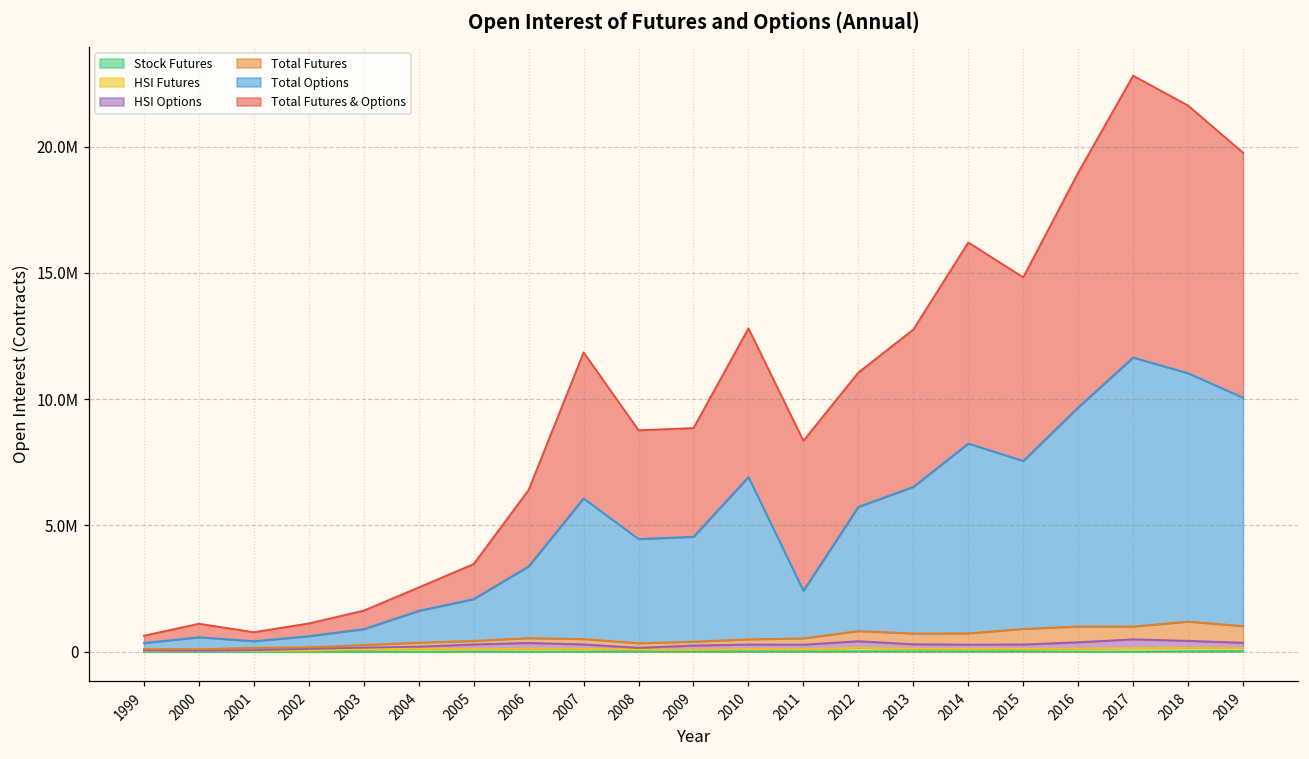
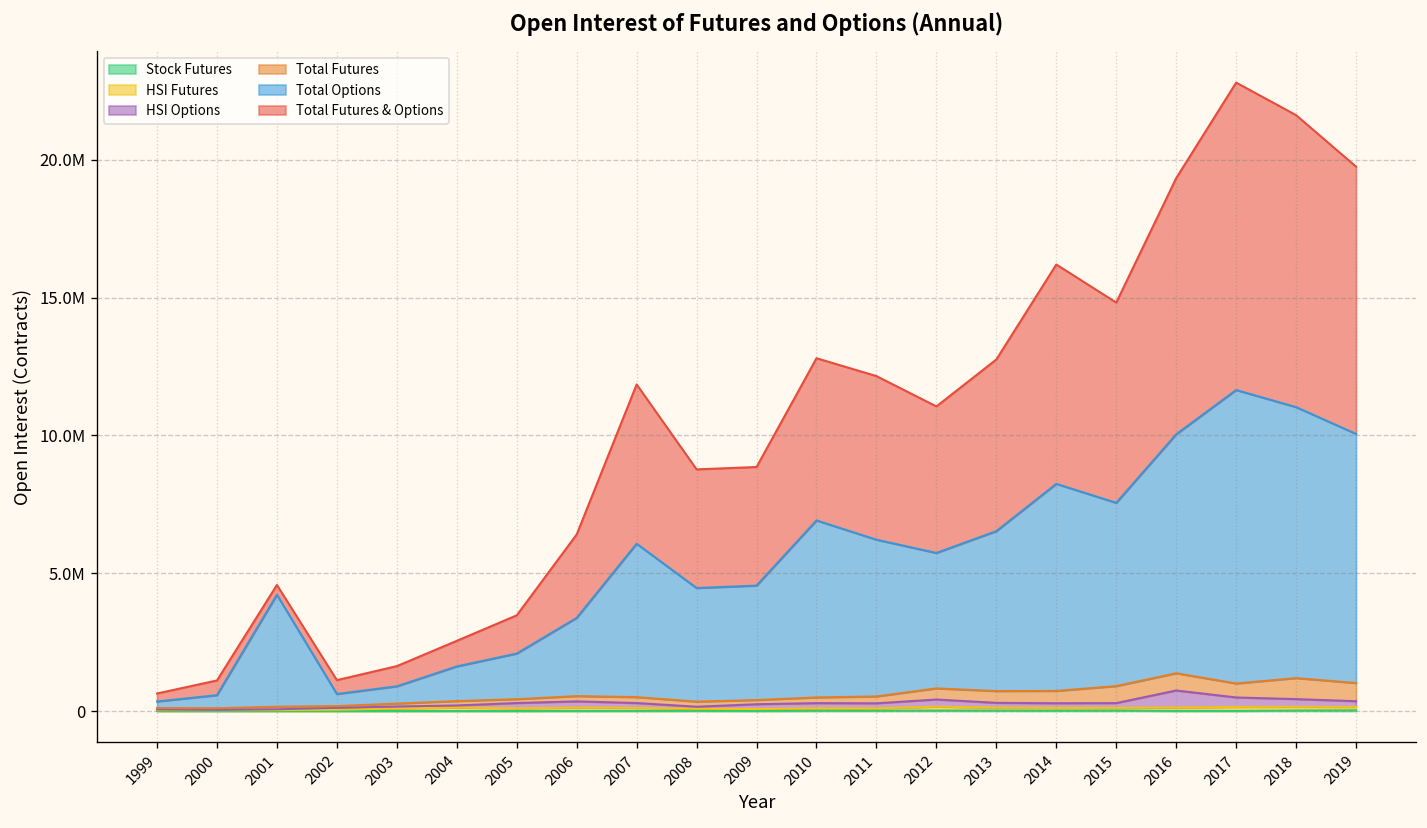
  {
    "Stock Futures": {
      "2004": 0,
      "2006": 0,
      "2007": 0,
      "2012": 0,
      "2016": 0,
      "2017": 0,
      "2018": 0,
      "2019": 0
    },
    "HSI Futures": {
      "2006": 100000,
      "2007": 100000,
      "2012": 100000,
      "2016": 100000,
      "2017": 100000,
      "2018": 100000,
      "2019": 100000
    },
    "HSI Options": {
      "2005": 200000,
      "2006": 200000,
      "2007": 200000,
      "2009": 200000,
      "2010": 200000,
      "2011": 200000,
      "2012": 300000,
      "2013": 200000,
      "2014": 200000,
      "2015": 200000,
-     "2016": 200000,
+     "2016": 600000,
      "2017": 300000,
      "2018": 300000,
      "2019": 200000
    },
    "Total Options": {
      "1999": 200000,
      "2000": 500000,
-     "2001": 300000,
+     "2001": 4100000,
      "2002": 400000,
      "2003": 600000,
      "2004": 1300000,
      "2005": 1700000,
      "2006": 2800000,
      "2007": 5600000,
      "2008": 4100000,
      "2009": 4200000,
      "2010": 6400000,
-     "2011": 1900000,
+     "2011": 5700000,
      "2012": 4900000,
      "2013": 5800000,
      "2014": 7500000,
      "2015": 6600000,
      "2016": 8700000,
      "2017": 10600000,
      "2018": 9800000,
      "2019": 9000000
    }
  }
